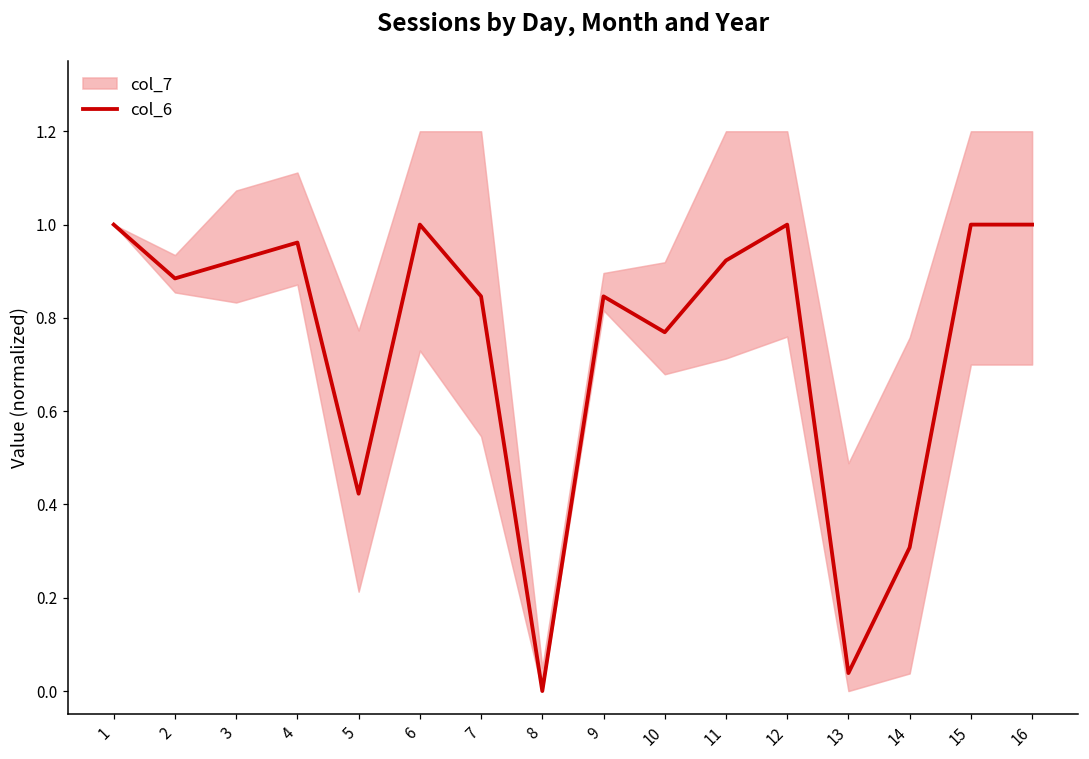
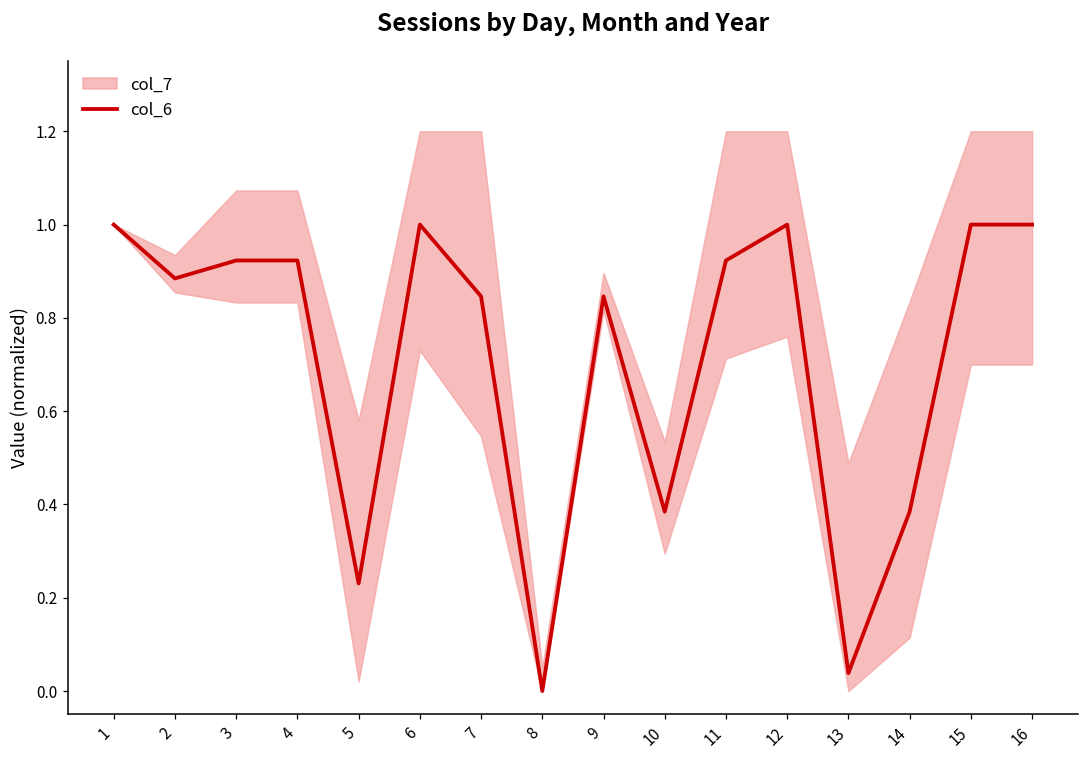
  {
    "col_6": {
      "2": 0.88,
      "3": 0.92,
-     "4": 0.96,
-     "5": 0.42,
+     "4": 0.92,
+     "5": 0.23,
      "6": 1.00,
      "7": 0.85,
      "8": 0.00,
      "9": 0.85,
-     "10": 0.77,
+     "10": 0.38,
      "11": 0.92,
      "12": 1.00,
      "13": 0.04,
-     "14": 0.31,
+     "14": 0.38,
      "15": 1.00,
      "16": 1.00
    },
    "col_7": {
      "8": 0.05,
      "13": 0.49
    }
  }
